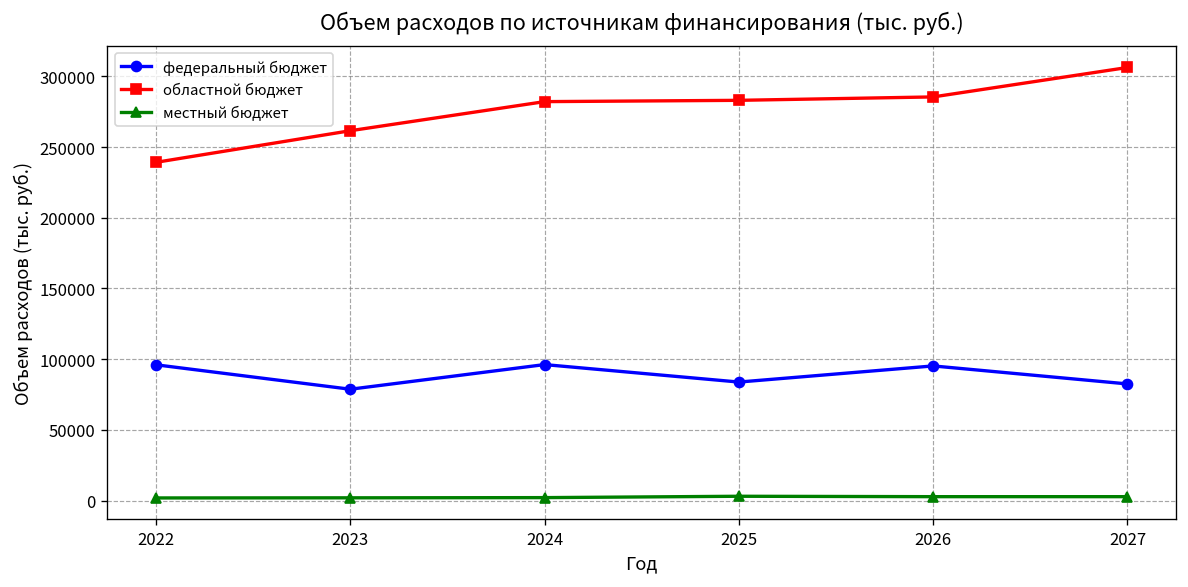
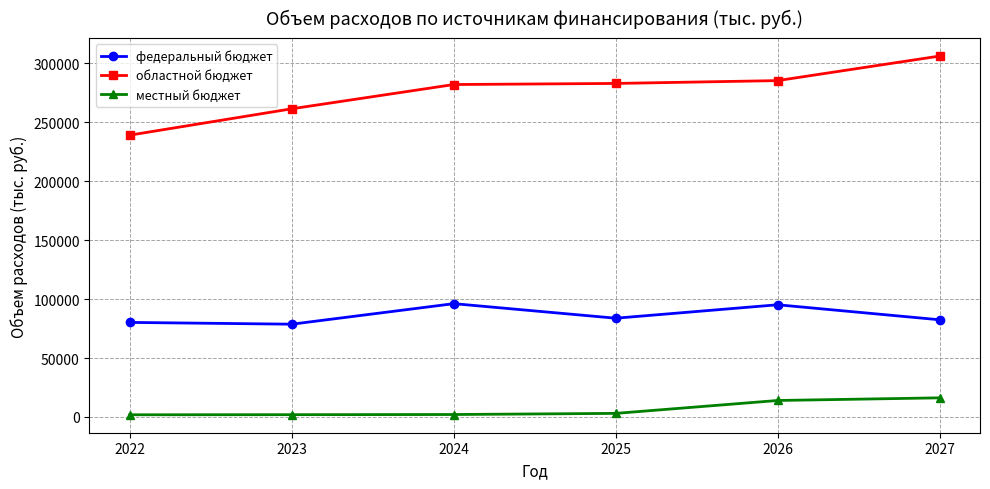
  {
    "федеральный бюджет": {
-     "2022": 96000,
+     "2022": 80000,
      "2023": 79000,
      "2024": 96000,
      "2025": 84000,
      "2026": 95000,
      "2027": 82000
    },
    "областной бюджет": {
      "2022": 239000,
      "2023": 262000,
      "2024": 282000,
      "2025": 283000,
      "2026": 285000,
      "2027": 306000
    },
    "местный бюджет": {
      "2022": 2000,
      "2023": 2000,
      "2024": 2000,
      "2025": 3000,
-     "2026": 3000,
-     "2027": 3000
+     "2026": 14000,
+     "2027": 16000
    }
  }
